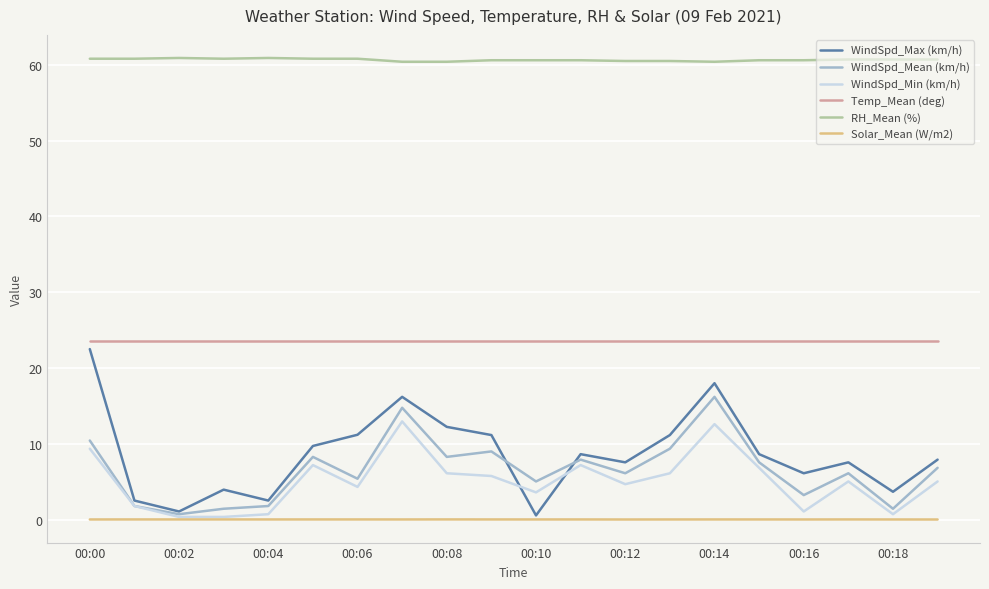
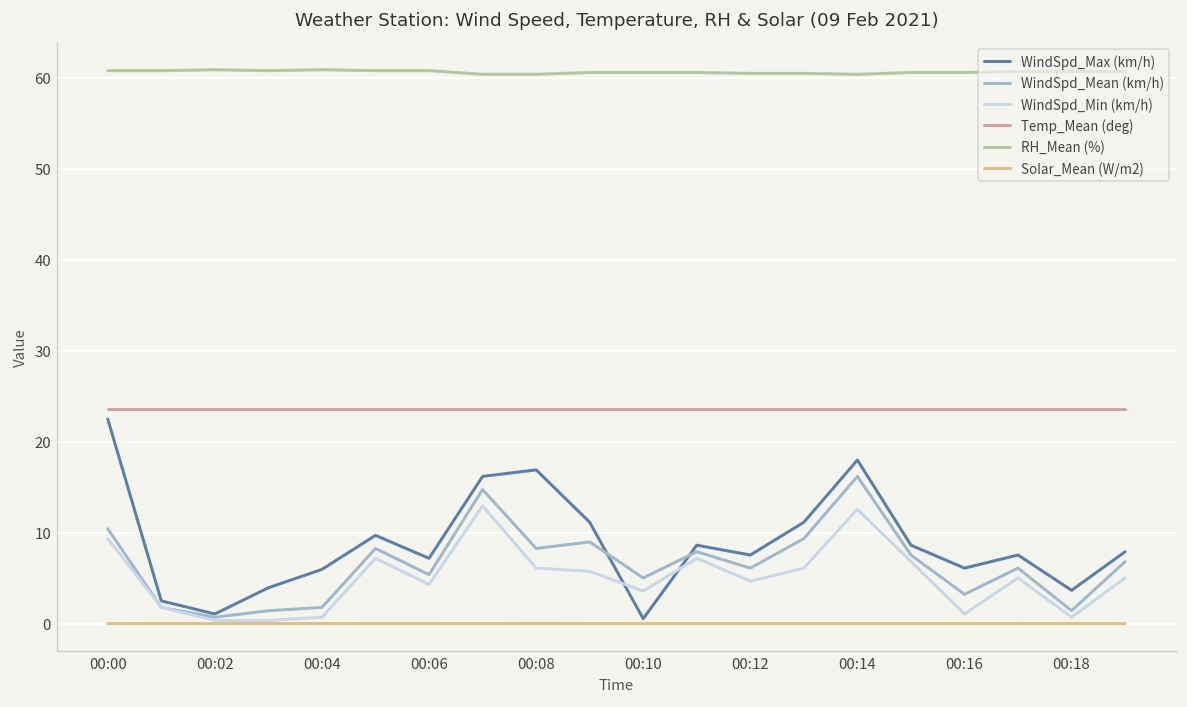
  {
    "WindSpd_Max (km/h)": {
      "00:00": 23,
      "00:02": 1,
-     "00:04": 3,
-     "00:06": 11,
-     "00:08": 12,
+     "00:04": 6,
+     "00:06": 7,
+     "00:08": 17,
      "00:10": 1,
      "00:12": 8,
      "00:14": 18,
      "00:16": 6,
      "00:18": 4
    }
  }
